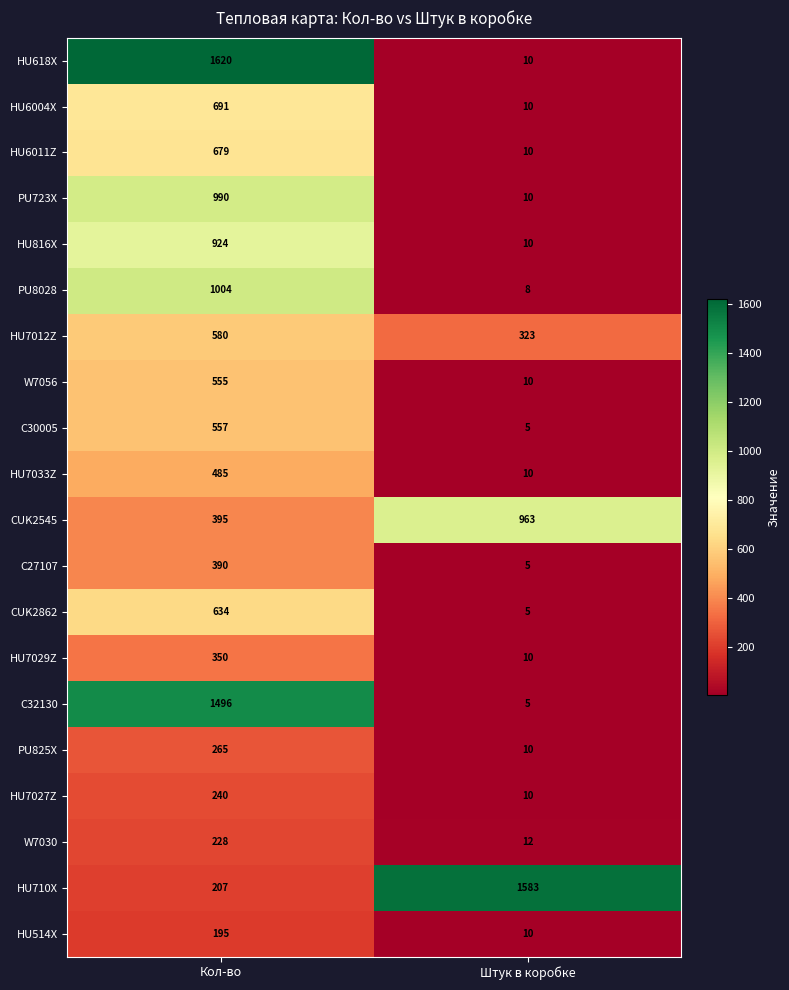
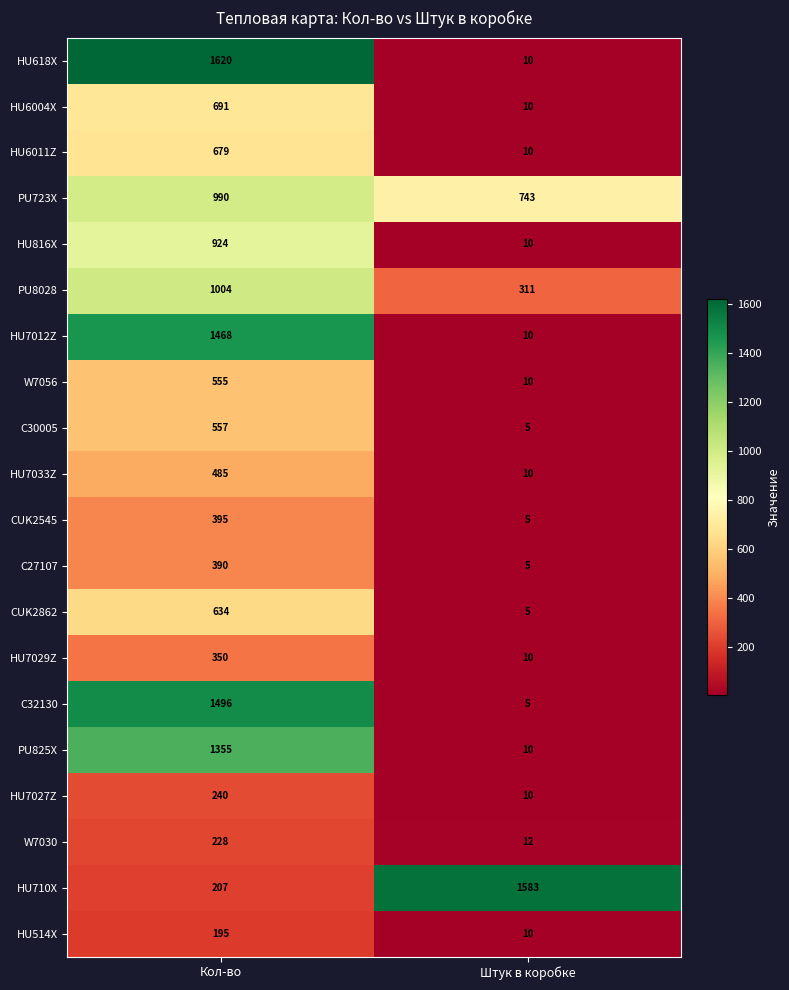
  {
    "HU618X": {
      "Кол-во": 1620,
      "Штук в коробке": 10
    },
    "HU6004X": {
      "Кол-во": 691,
      "Штук в коробке": 10
    },
    "HU6011Z": {
      "Кол-во": 679,
      "Штук в коробке": 10
    },
    "PU723X": {
      "Кол-во": 990,
-     "Штук в коробке": 10
+     "Штук в коробке": 743
    },
    "HU816X": {
      "Кол-во": 924,
      "Штук в коробке": 10
    },
    "PU8028": {
      "Кол-во": 1004,
-     "Штук в коробке": 8
+     "Штук в коробке": 311
    },
    "HU7012Z": {
-     "Кол-во": 580,
-     "Штук в коробке": 323
+     "Кол-во": 1468,
+     "Штук в коробке": 10
    },
    "W7056": {
      "Кол-во": 555,
      "Штук в коробке": 10
    },
    "C30005": {
      "Кол-во": 557,
      "Штук в коробке": 5
    },
    "HU7033Z": {
      "Кол-во": 485,
      "Штук в коробке": 10
    },
    "CUK2545": {
      "Кол-во": 395,
-     "Штук в коробке": 963
+     "Штук в коробке": 5
    },
    "C27107": {
      "Кол-во": 390,
      "Штук в коробке": 5
    },
    "CUK2862": {
      "Кол-во": 634,
      "Штук в коробке": 5
    },
    "HU7029Z": {
      "Кол-во": 350,
      "Штук в коробке": 10
    },
    "C32130": {
      "Кол-во": 1496,
      "Штук в коробке": 5
    },
    "PU825X": {
-     "Кол-во": 265,
+     "Кол-во": 1355,
      "Штук в коробке": 10
    },
    "HU7027Z": {
      "Кол-во": 240,
      "Штук в коробке": 10
    },
    "W7030": {
      "Кол-во": 228,
      "Штук в коробке": 12
    },
    "HU710X": {
      "Кол-во": 207,
      "Штук в коробке": 1583
    },
    "HU514X": {
      "Кол-во": 195,
      "Штук в коробке": 10
    }
  }
